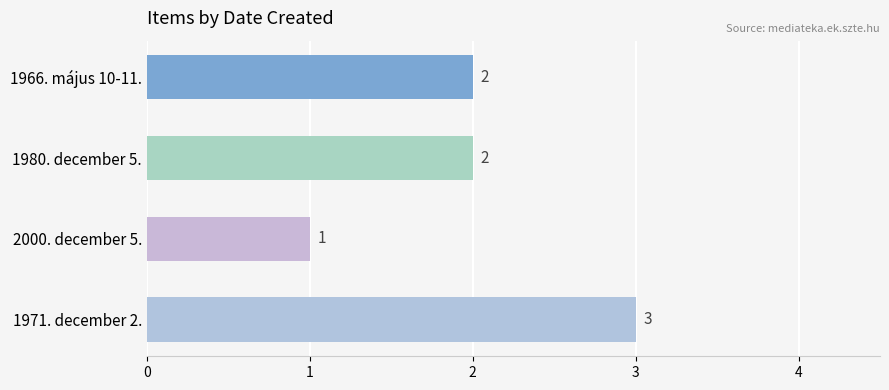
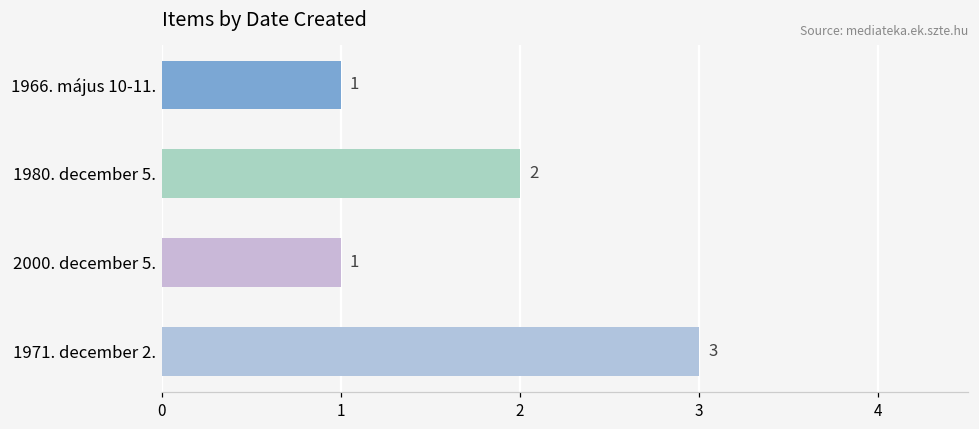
  {
-   "1966. május 10-11.": 2,
+   "1966. május 10-11.": 1,
    "1980. december 5.": 2,
    "2000. december 5.": 1,
    "1971. december 2.": 3
  }
